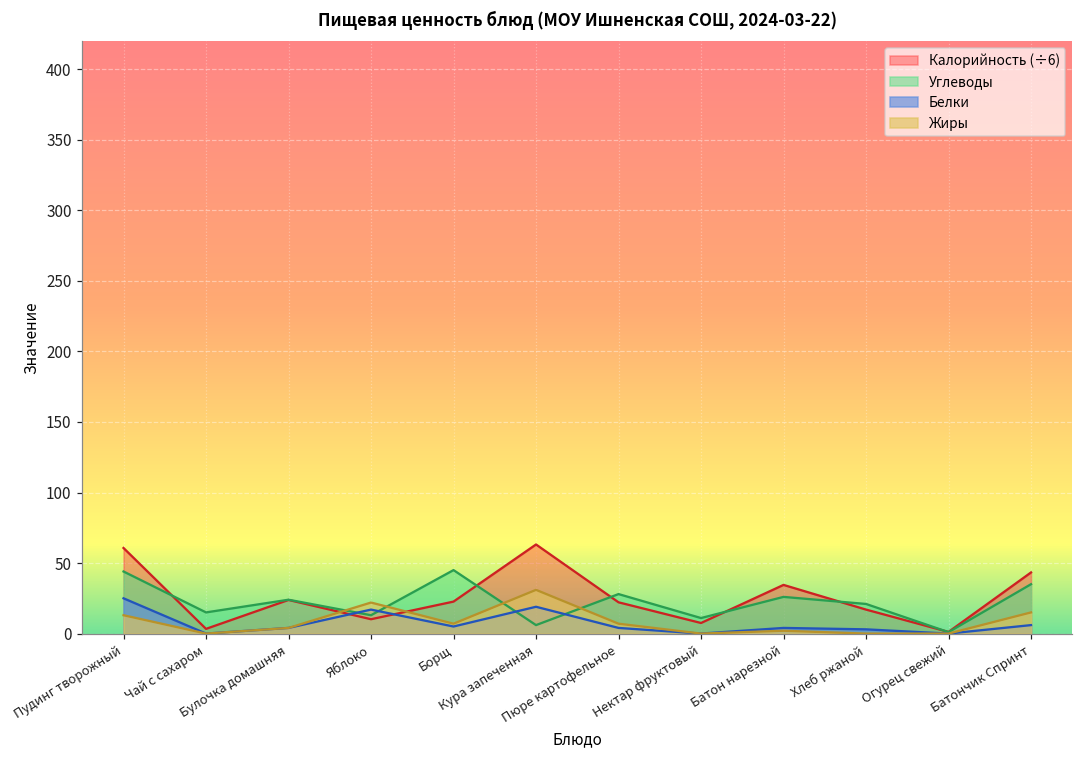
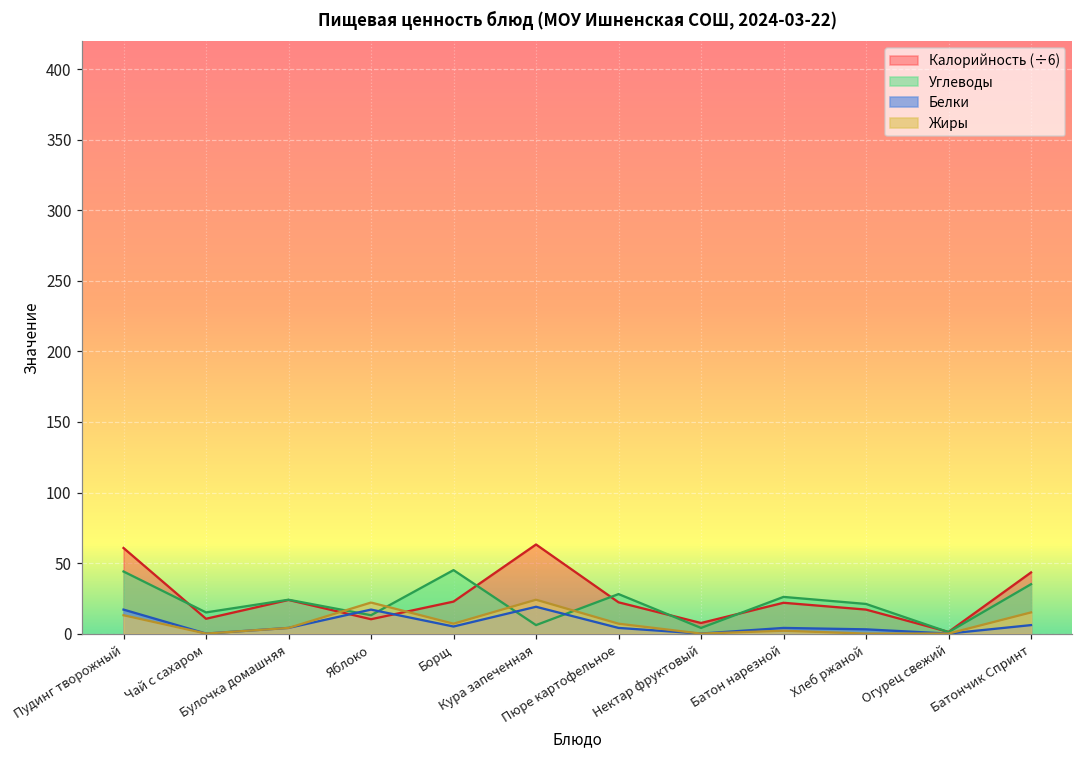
  {
    "Калорийность (÷6)": {
      "Пудинг творожный": 61,
-     "Чай с сахаром": 3,
+     "Чай с сахаром": 11,
      "Яблоко": 10,
      "Борщ": 23,
      "Кура запеченная": 63,
      "Пюре картофельное": 22,
      "Нектар фруктовый": 8,
-     "Батон нарезной": 35,
+     "Батон нарезной": 22,
      "Хлеб ржаной": 17,
      "Батончик Спринт": 43
    },
    "Углеводы": {
      "Пудинг творожный": 44,
      "Чай с сахаром": 15,
      "Яблоко": 13,
      "Борщ": 45,
      "Кура запеченная": 6,
      "Пюре картофельное": 28,
-     "Нектар фруктовый": 11,
+     "Нектар фруктовый": 4,
      "Батон нарезной": 26,
      "Хлеб ржаной": 21,
      "Батончик Спринт": 35
    },
    "Белки": {
-     "Пудинг творожный": 25,
+     "Пудинг творожный": 17,
      "Яблоко": 17,
      "Борщ": 5,
      "Кура запеченная": 19,
      "Пюре картофельное": 4,
      "Батон нарезной": 4,
      "Хлеб ржаной": 3,
      "Батончик Спринт": 6
    },
    "Жиры": {
      "Пудинг творожный": 13,
      "Яблоко": 22,
      "Борщ": 7,
-     "Кура запеченная": 31,
+     "Кура запеченная": 24,
      "Пюре картофельное": 7,
      "Батон нарезной": 2,
      "Хлеб ржаной": 0,
      "Батончик Спринт": 15
    }
  }
